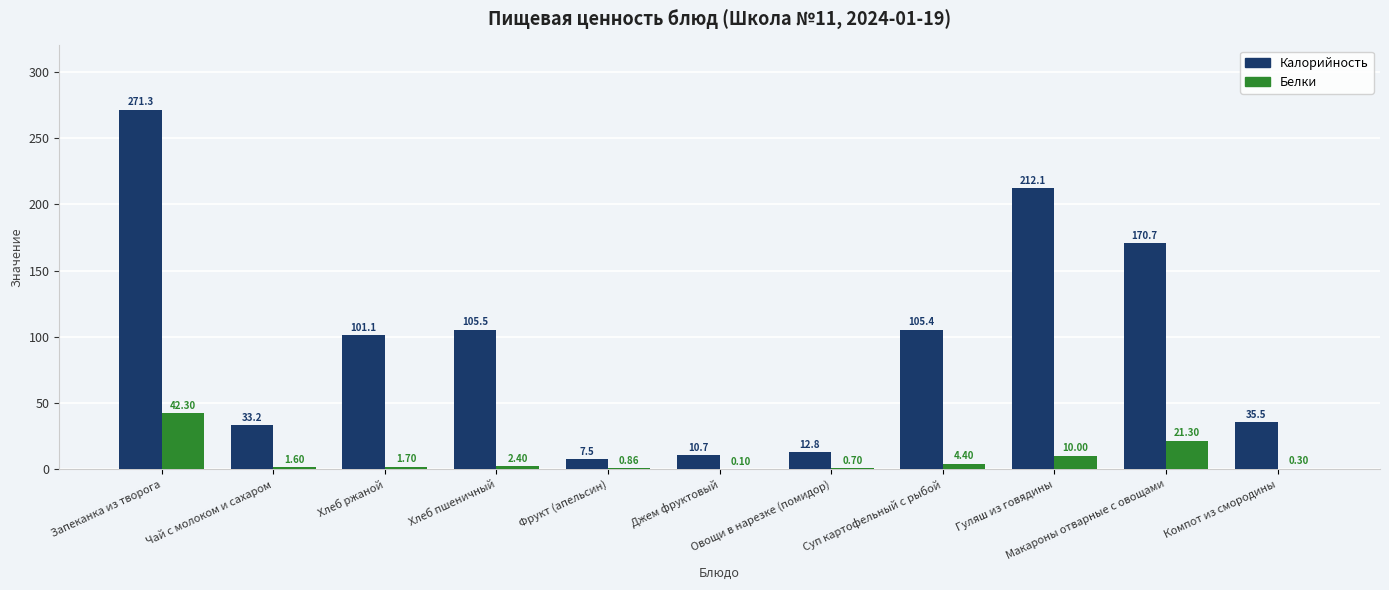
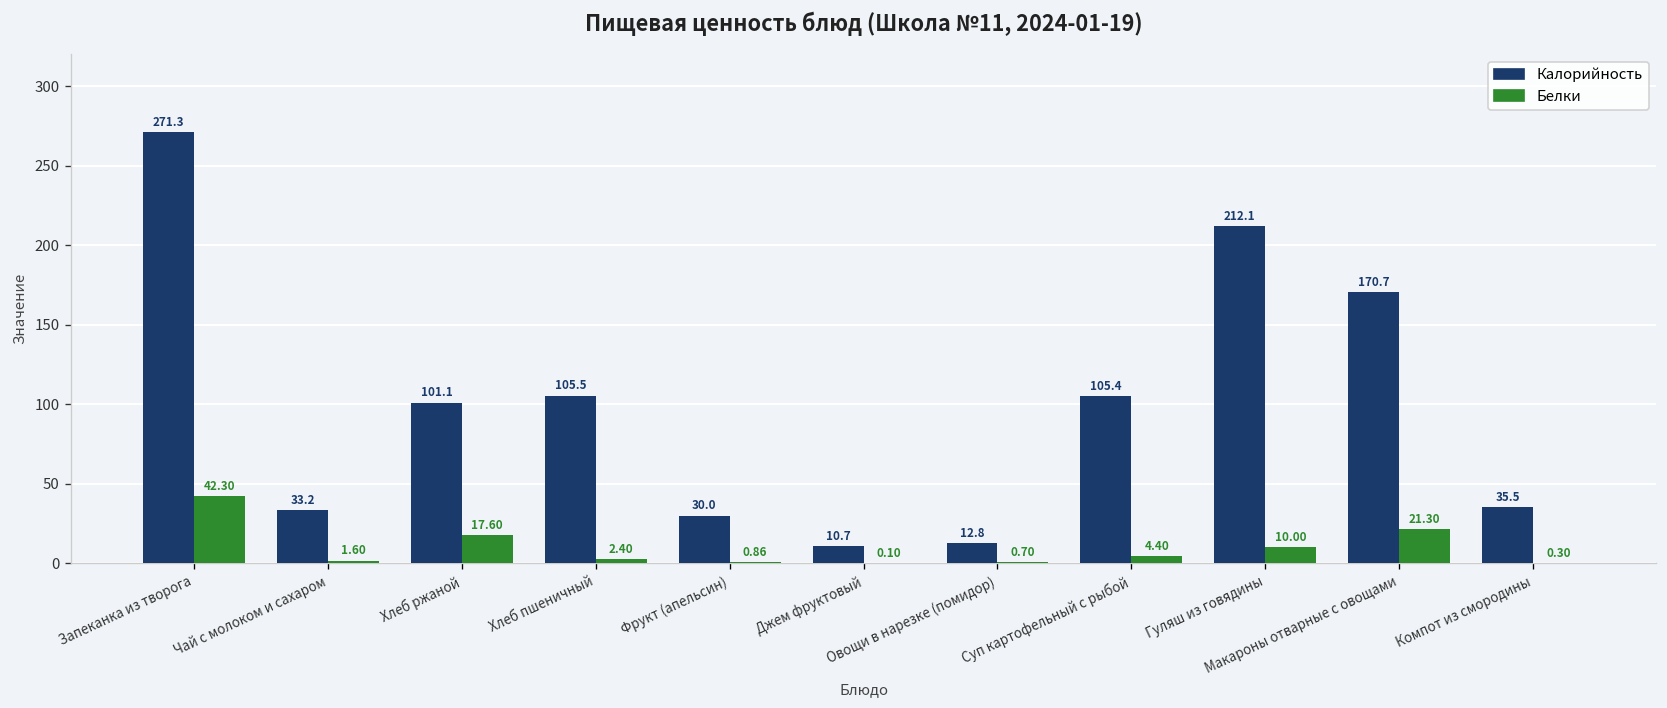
  {
    "Калорийность": {
      "Запеканка из творога": 271.3,
      "Чай с молоком и сахаром": 33.2,
      "Хлеб ржаной": 101.1,
      "Хлеб пшеничный": 105.5,
-     "Фрукт (апельсин)": 7.5,
+     "Фрукт (апельсин)": 30.0,
      "Джем фруктовый": 10.7,
      "Овощи в нарезке (помидор)": 12.8,
      "Суп картофельный с рыбой": 105.4,
      "Гуляш из говядины": 212.1,
      "Макароны отварные с овощами": 170.7,
      "Компот из смородины": 35.5
    },
    "Белки": {
      "Запеканка из творога": 42.30,
      "Чай с молоком и сахаром": 1.60,
-     "Хлеб ржаной": 1.70,
+     "Хлеб ржаной": 17.60,
      "Хлеб пшеничный": 2.40,
      "Фрукт (апельсин)": 0.86,
      "Джем фруктовый": 0.10,
      "Овощи в нарезке (помидор)": 0.70,
      "Суп картофельный с рыбой": 4.40,
      "Гуляш из говядины": 10.00,
      "Макароны отварные с овощами": 21.30,
      "Компот из смородины": 0.30
    }
  }
